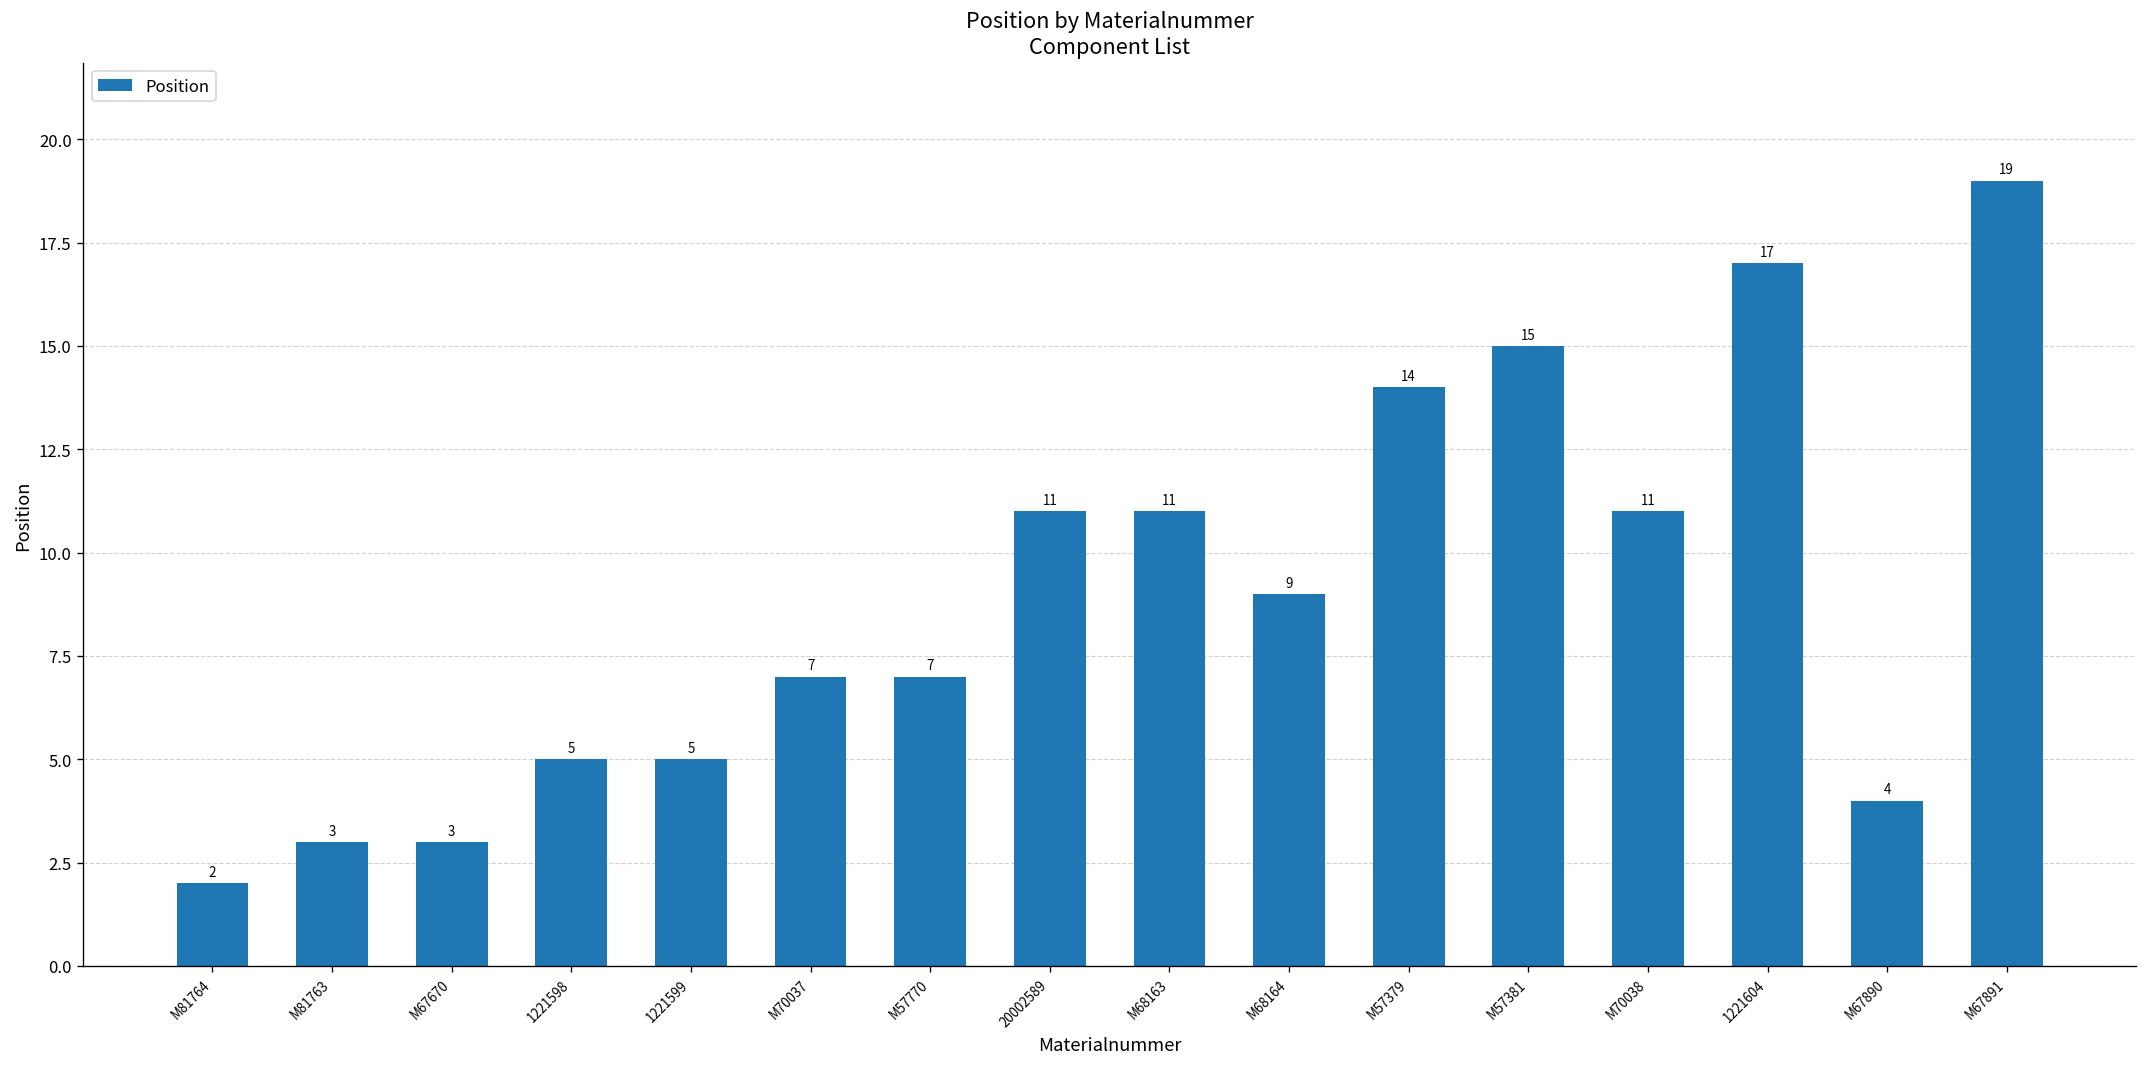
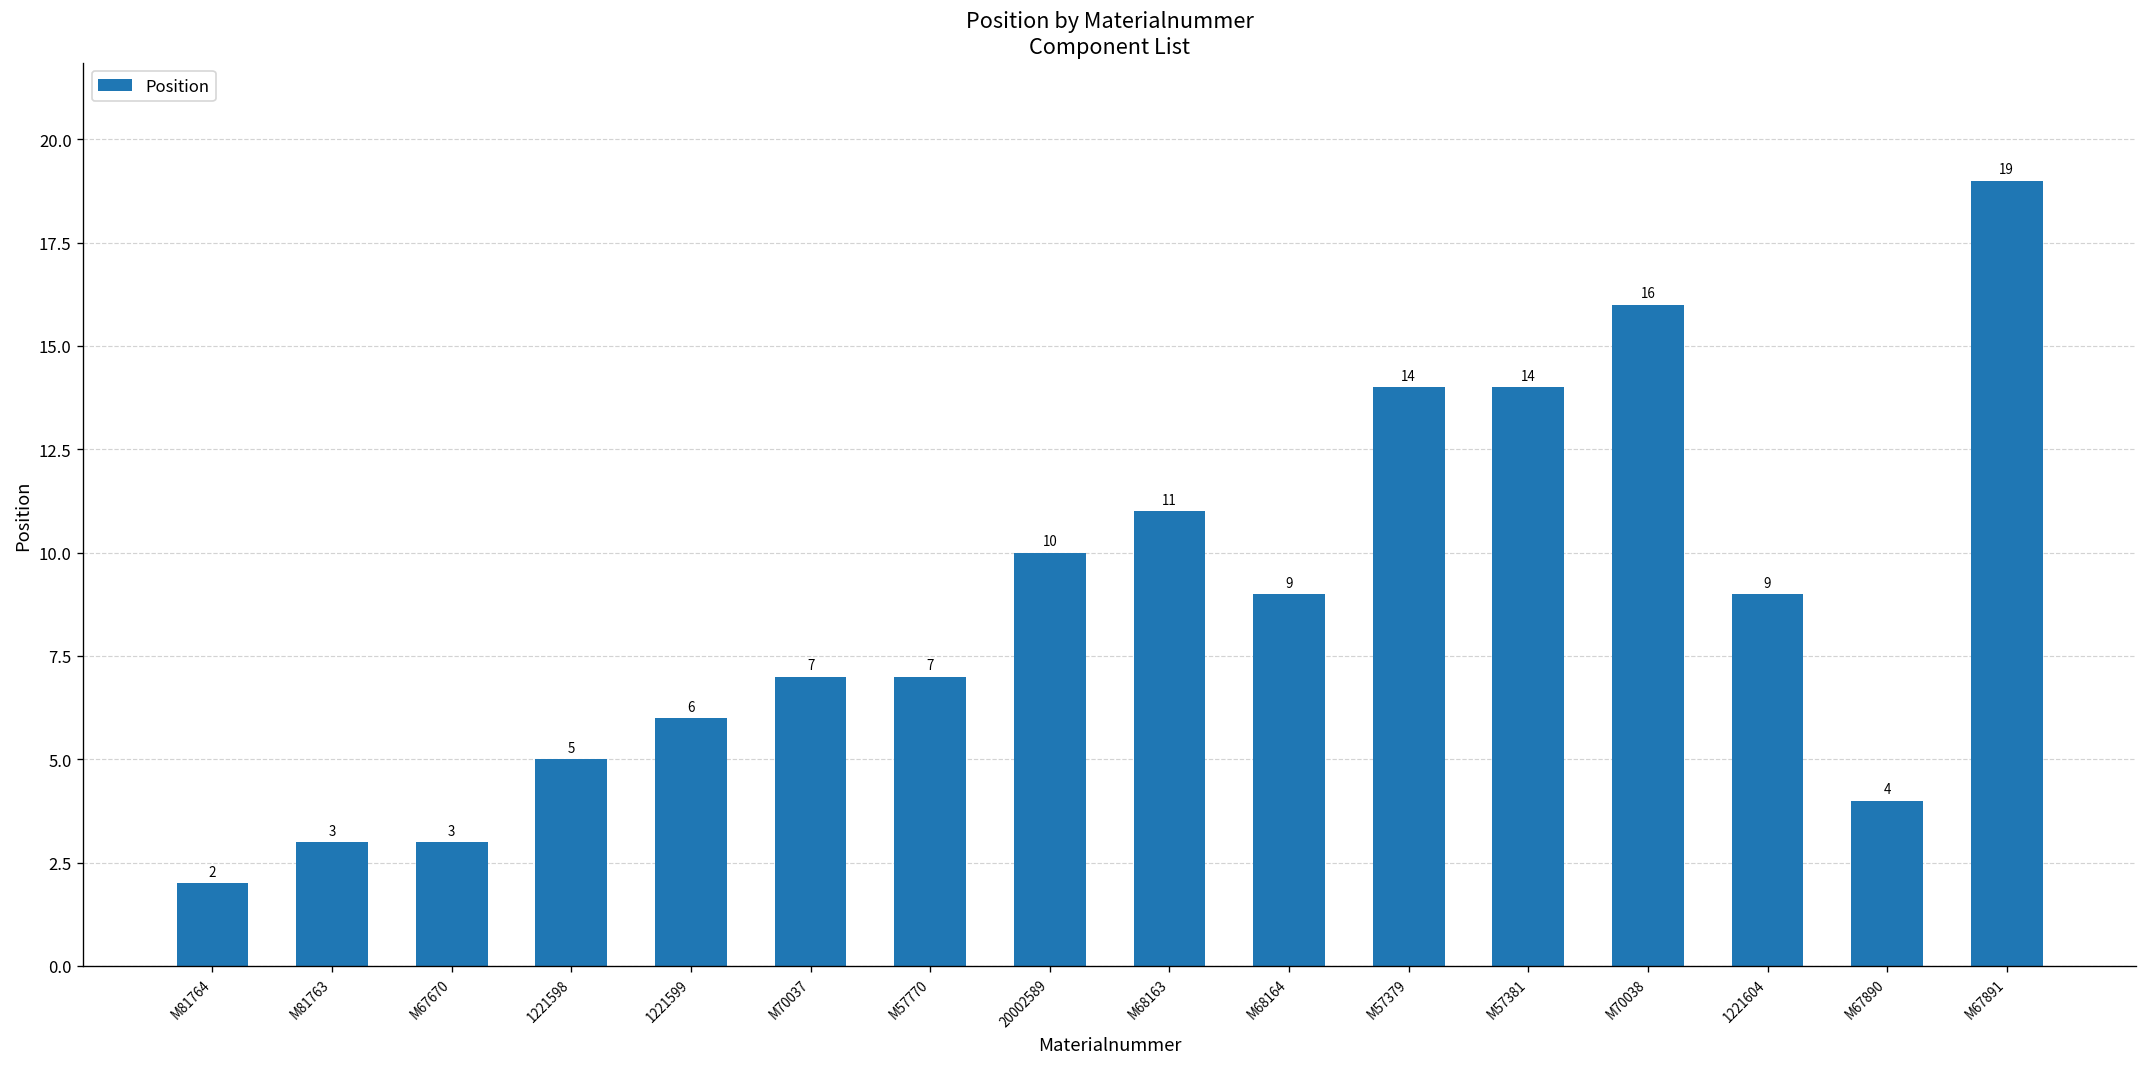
  {
    "M81764": 2,
    "M81763": 3,
    "M67670": 3,
    "1221598": 5,
-   "1221599": 5,
+   "1221599": 6,
    "M70037": 7,
    "M57770": 7,
-   "20002589": 11,
+   "20002589": 10,
    "M68163": 11,
    "M68164": 9,
    "M57379": 14,
-   "M57381": 15,
-   "M70038": 11,
-   "1221604": 17,
+   "M57381": 14,
+   "M70038": 16,
+   "1221604": 9,
    "M67890": 4,
    "M67891": 19
  }
